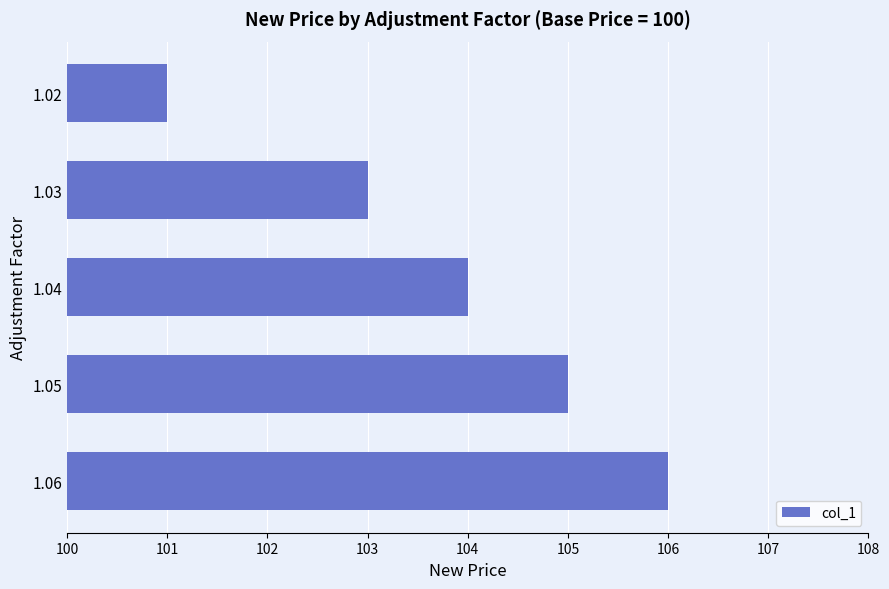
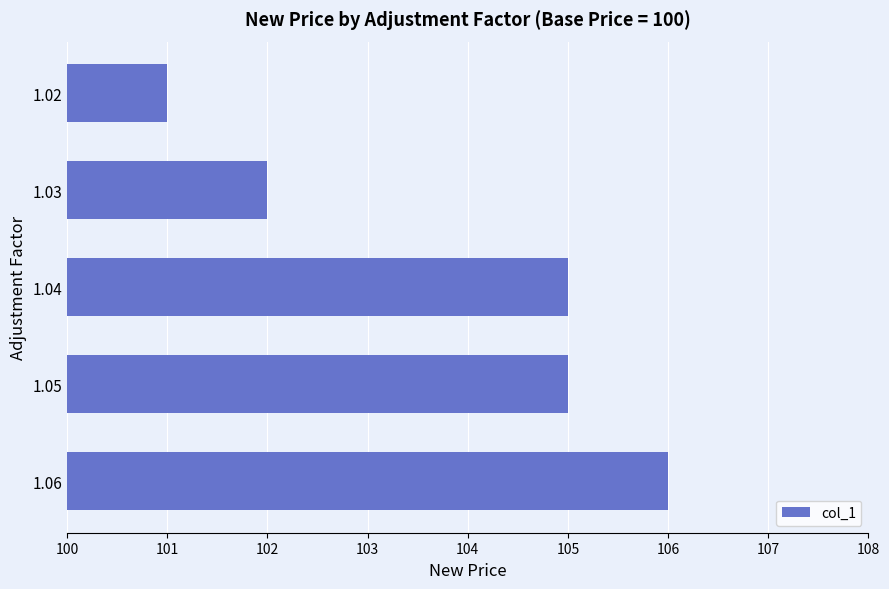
  {
    "1.02": 101,
-   "1.03": 103,
-   "1.04": 104,
+   "1.03": 102,
+   "1.04": 105,
    "1.05": 105,
    "1.06": 106
  }
